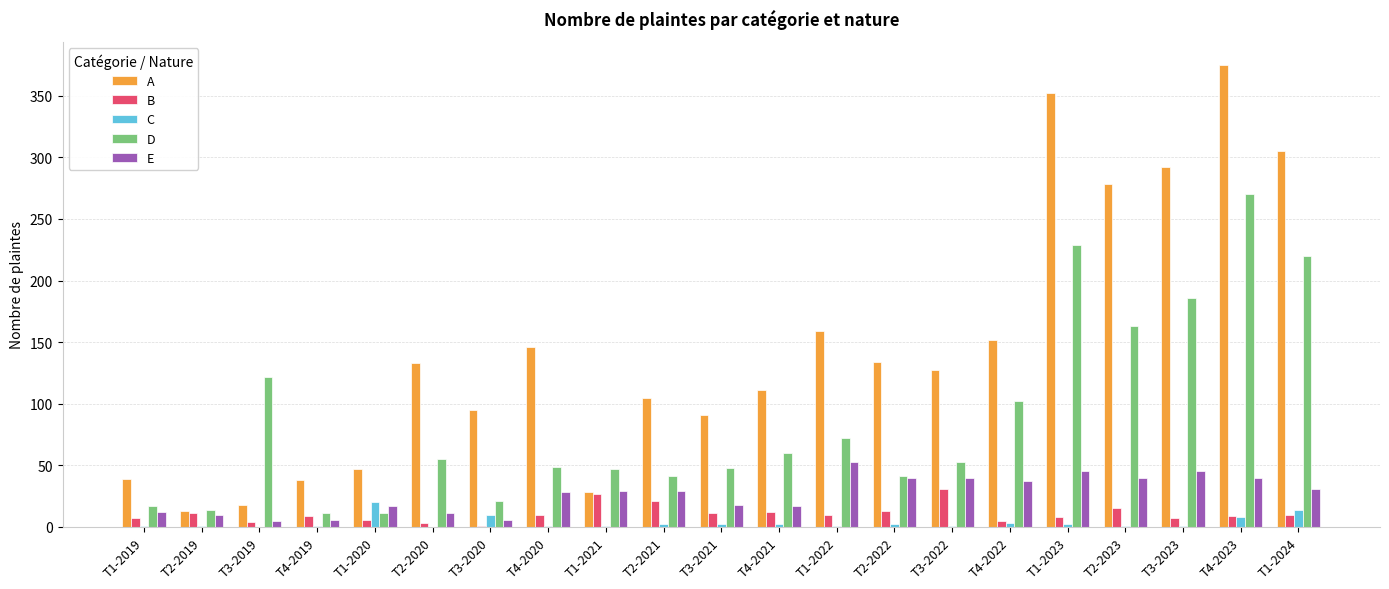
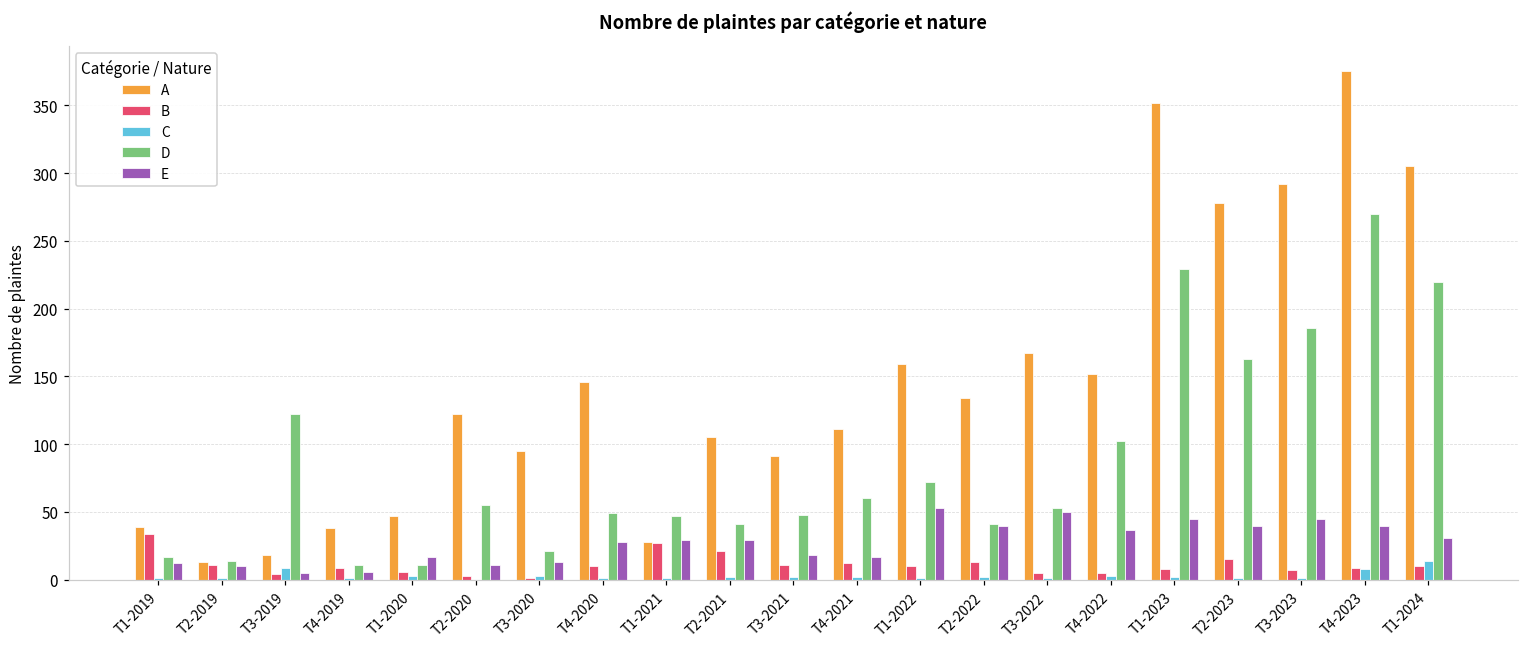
  {
    "A": {
      "T1-2019": 39,
      "T2-2019": 13,
      "T3-2019": 18,
      "T4-2019": 38,
      "T1-2020": 47,
-     "T2-2020": 133,
+     "T2-2020": 122,
      "T3-2020": 95,
      "T4-2020": 146,
      "T1-2021": 28,
      "T2-2021": 105,
      "T3-2021": 91,
      "T4-2021": 111,
      "T1-2022": 159,
      "T2-2022": 134,
-     "T3-2022": 127,
+     "T3-2022": 167,
      "T4-2022": 152,
      "T1-2023": 352,
      "T2-2023": 278,
      "T3-2023": 292,
      "T4-2023": 375,
      "T1-2024": 305
    },
    "B": {
-     "T1-2019": 7,
+     "T1-2019": 34,
      "T2-2019": 11,
      "T3-2019": 4,
      "T4-2019": 9,
      "T1-2020": 6,
      "T2-2020": 3,
      "T4-2020": 10,
      "T1-2021": 27,
      "T2-2021": 21,
      "T3-2021": 11,
      "T4-2021": 12,
      "T1-2022": 10,
      "T2-2022": 13,
-     "T3-2022": 31,
+     "T3-2022": 5,
      "T4-2022": 5,
      "T1-2023": 8,
      "T2-2023": 15,
      "T3-2023": 7,
      "T4-2023": 9,
      "T1-2024": 10
    },
    "C": {
-     "T3-2019": 0,
-     "T1-2020": 20,
+     "T3-2019": 9,
+     "T1-2020": 3,
      "T2-2020": 0,
-     "T3-2020": 10,
+     "T3-2020": 3,
      "T4-2022": 3,
      "T4-2023": 8,
      "T1-2024": 14
    },
    "D": {
      "T1-2019": 17,
      "T2-2019": 14,
      "T3-2019": 122,
      "T4-2019": 11,
      "T1-2020": 11,
      "T2-2020": 55,
      "T3-2020": 21,
      "T4-2020": 49,
      "T1-2021": 47,
      "T2-2021": 41,
      "T3-2021": 48,
      "T4-2021": 60,
      "T1-2022": 72,
      "T2-2022": 41,
      "T3-2022": 53,
      "T4-2022": 102,
      "T1-2023": 229,
      "T2-2023": 163,
      "T3-2023": 186,
      "T4-2023": 270,
      "T1-2024": 220
    },
    "E": {
      "T1-2019": 12,
      "T2-2019": 10,
      "T3-2019": 5,
      "T4-2019": 6,
      "T1-2020": 17,
      "T2-2020": 11,
-     "T3-2020": 6,
+     "T3-2020": 13,
      "T4-2020": 28,
      "T1-2021": 29,
      "T2-2021": 29,
      "T3-2021": 18,
      "T4-2021": 17,
      "T1-2022": 53,
      "T2-2022": 40,
-     "T3-2022": 40,
+     "T3-2022": 50,
      "T4-2022": 37,
      "T1-2023": 45,
      "T2-2023": 40,
      "T3-2023": 45,
      "T4-2023": 40,
      "T1-2024": 31
    }
  }
